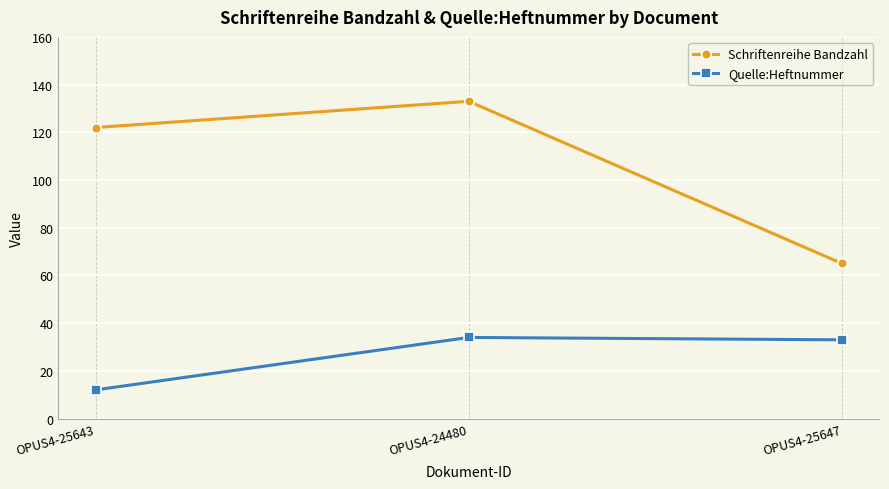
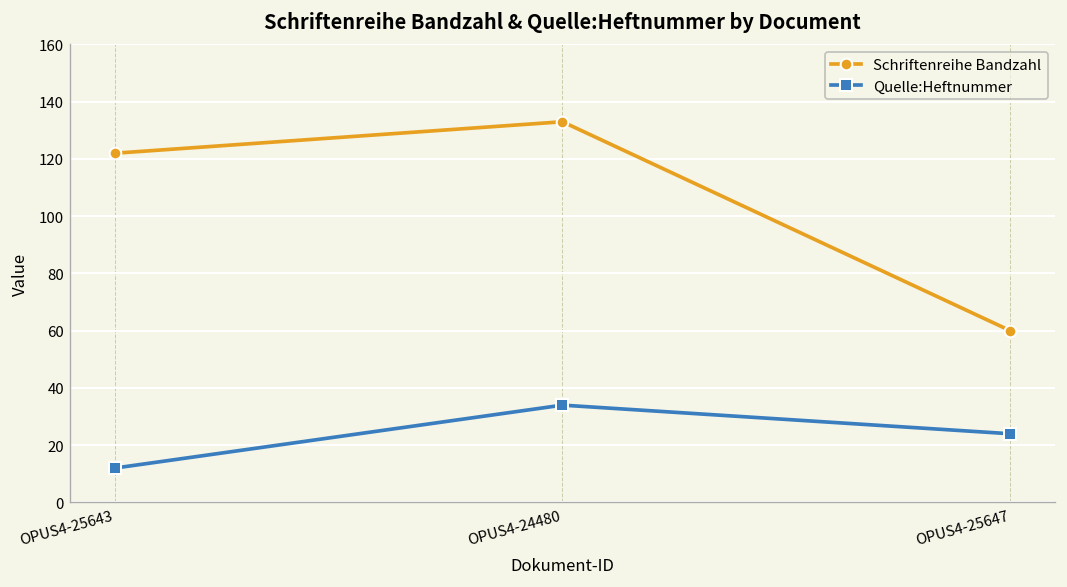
  {
    "Schriftenreihe Bandzahl": {
      "OPUS4-25643": 122,
      "OPUS4-24480": 133,
-     "OPUS4-25647": 65
+     "OPUS4-25647": 60
    },
    "Quelle:Heftnummer": {
      "OPUS4-25643": 12,
      "OPUS4-24480": 34,
-     "OPUS4-25647": 33
+     "OPUS4-25647": 24
    }
  }
